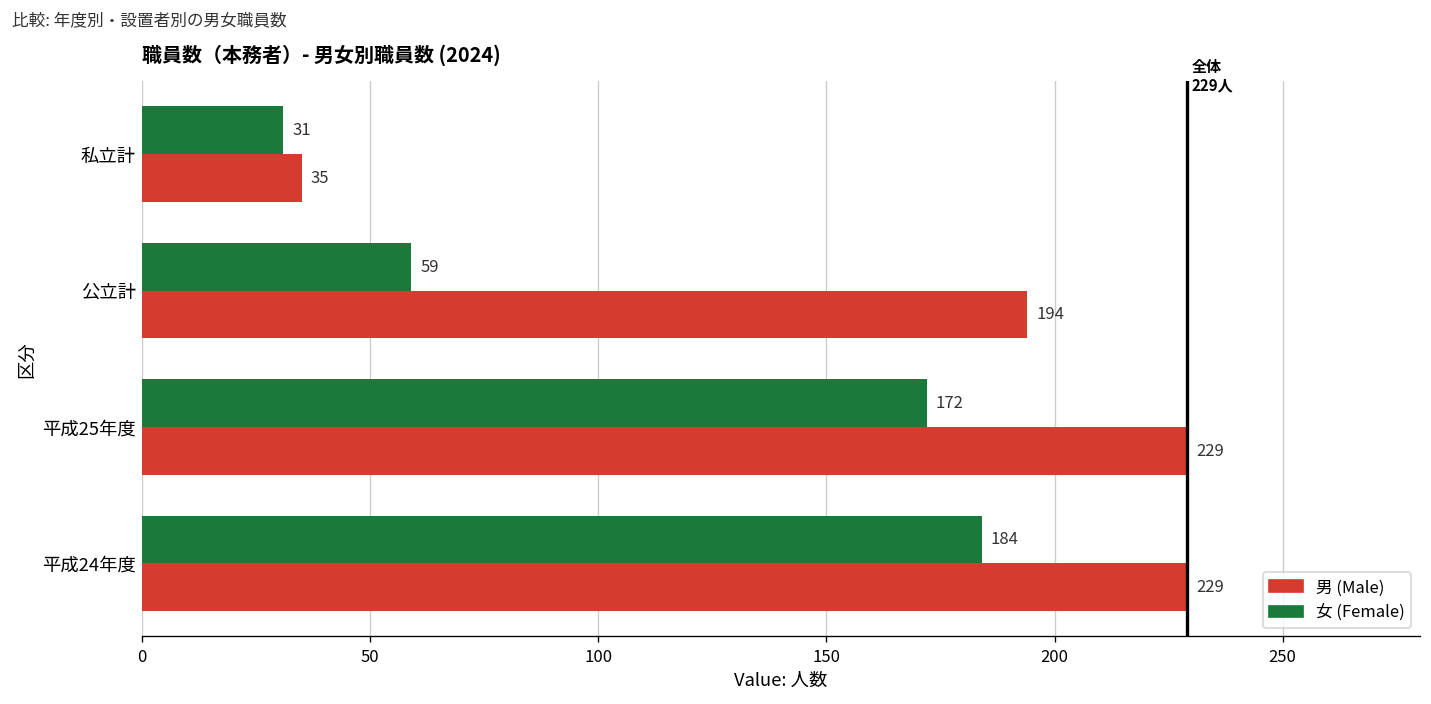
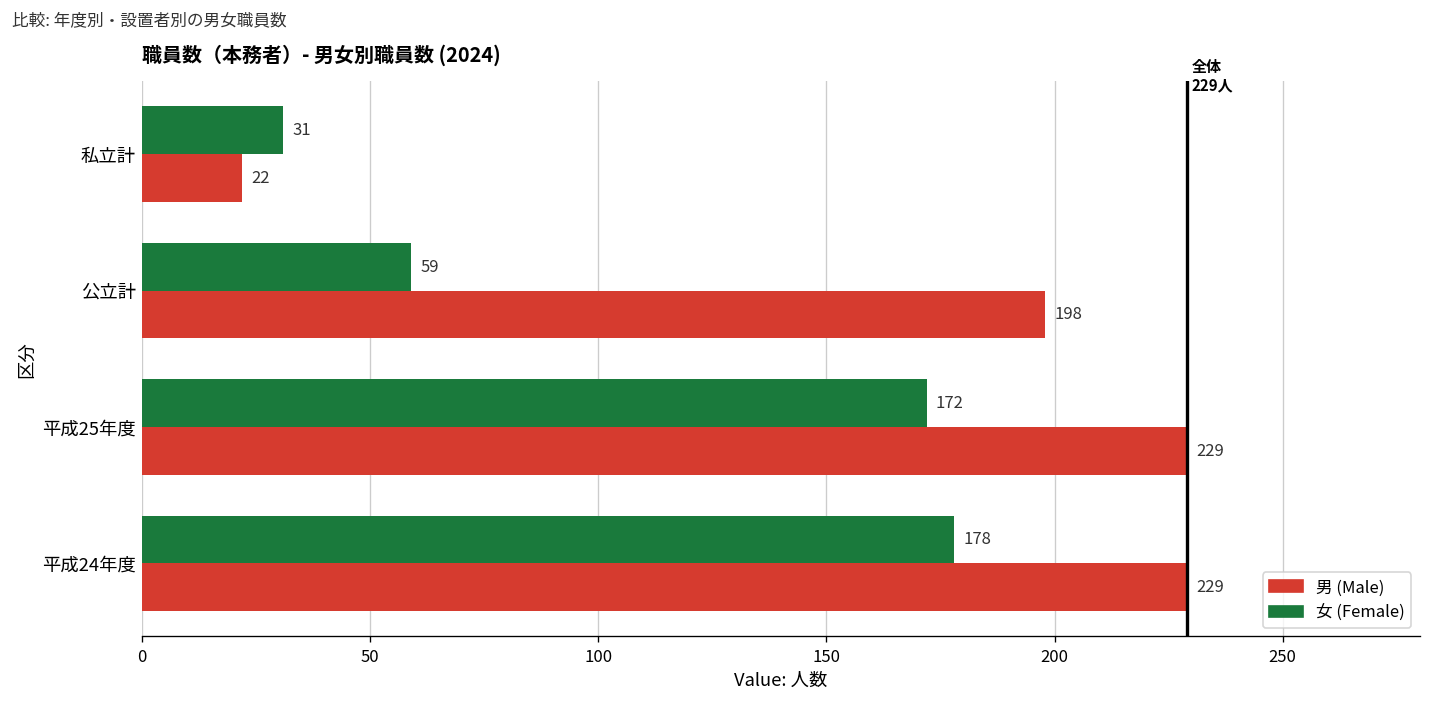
  {
    "男 (Male)": {
-     "私立計": 35,
-     "公立計": 194,
+     "私立計": 22,
+     "公立計": 198,
      "平成25年度": 229,
      "平成24年度": 229
    },
    "女 (Female)": {
      "私立計": 31,
      "公立計": 59,
      "平成25年度": 172,
-     "平成24年度": 184
+     "平成24年度": 178
    }
  }
